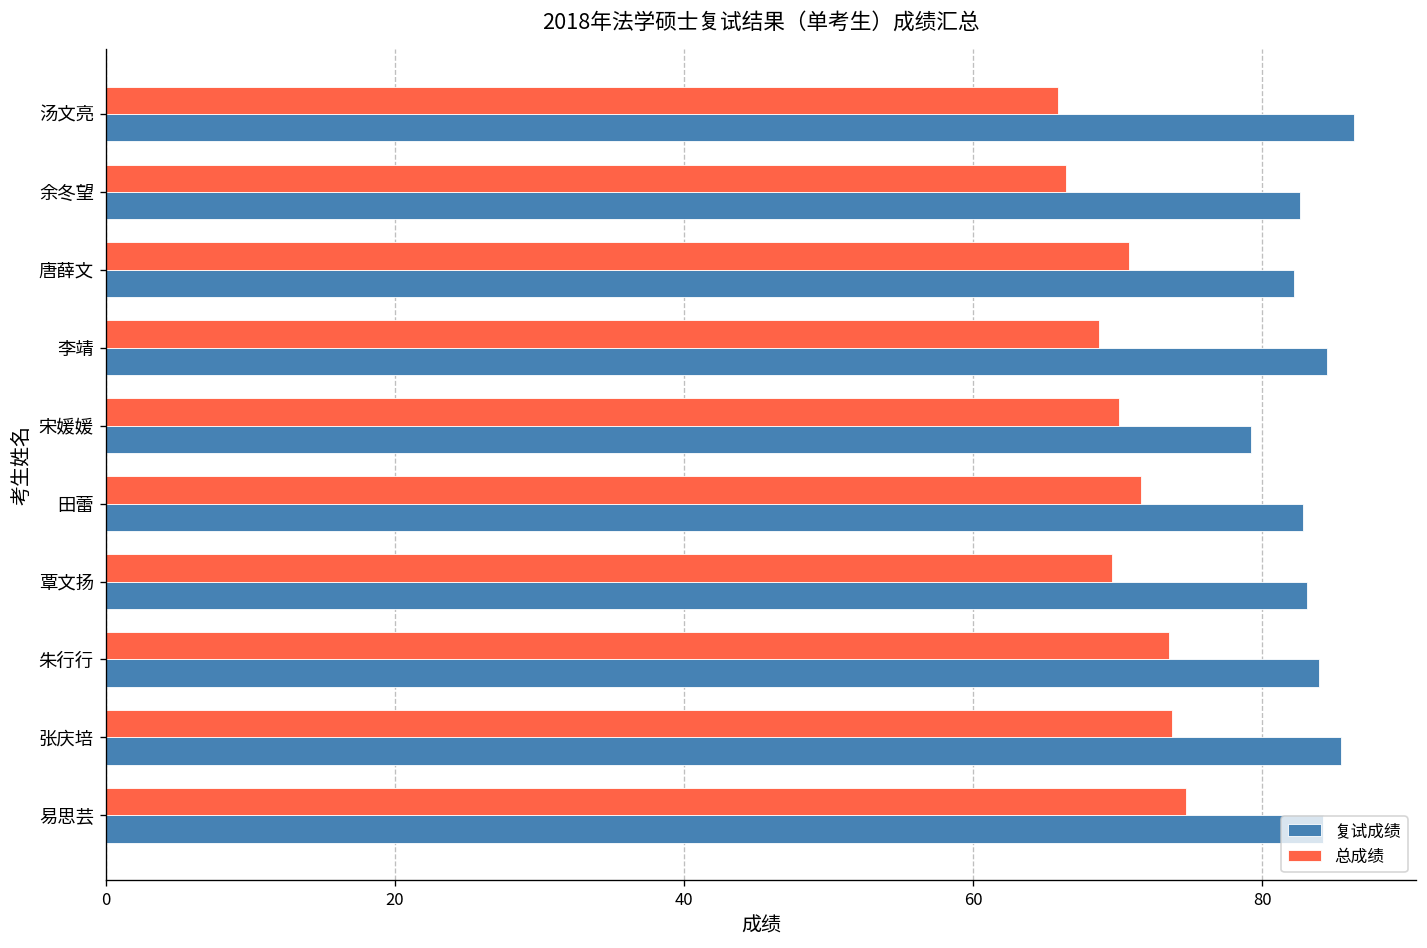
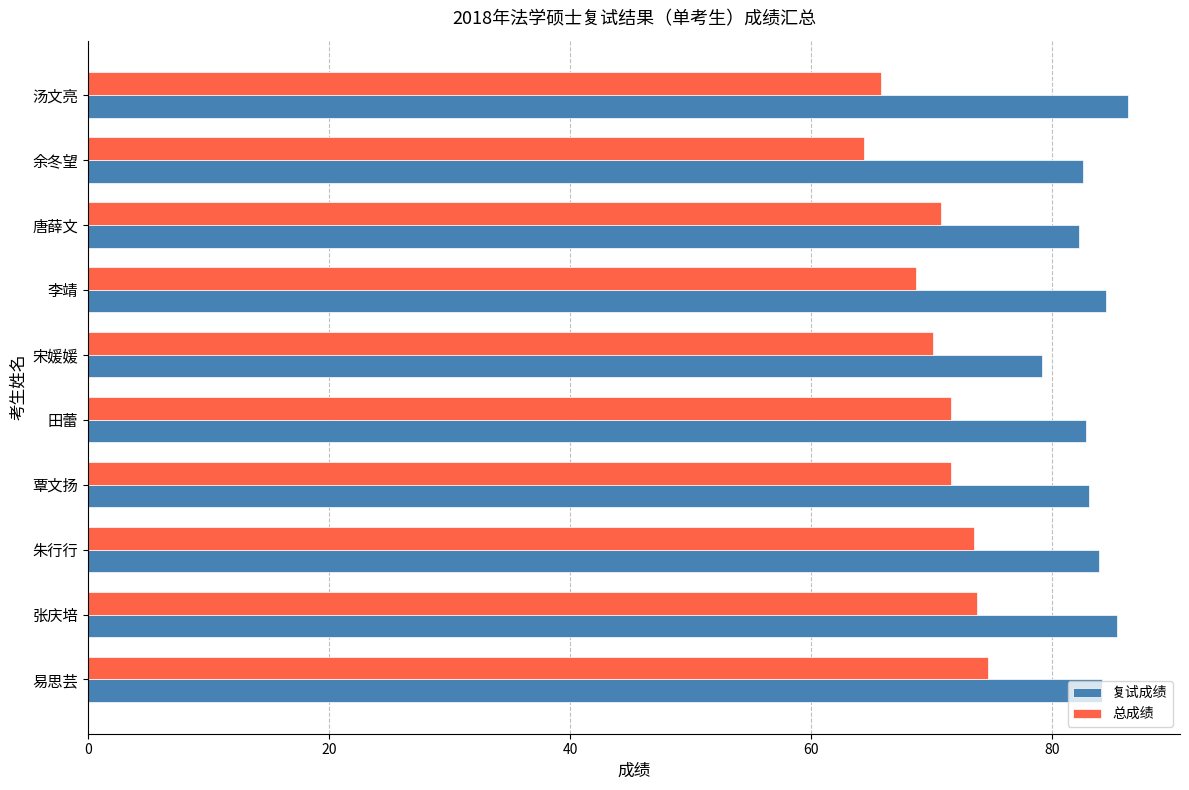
  {
    "复试成绩": {
      "汤文亮": 86.3,
      "余冬望": 82.6,
      "唐薛文": 82.2,
      "李靖": 84.5,
      "宋媛媛": 79.2,
      "田蕾": 82.8,
      "覃文扬": 83.1,
      "朱行行": 83.9,
      "张庆培": 85.4
    },
    "总成绩": {
      "汤文亮": 65.8,
-     "余冬望": 66.4,
+     "余冬望": 64.4,
      "唐薛文": 70.8,
      "李靖": 68.7,
      "宋媛媛": 70.1,
      "田蕾": 71.6,
-     "覃文扬": 69.6,
+     "覃文扬": 71.6,
      "朱行行": 73.5,
      "张庆培": 73.8,
      "易思芸": 74.7
    }
  }
